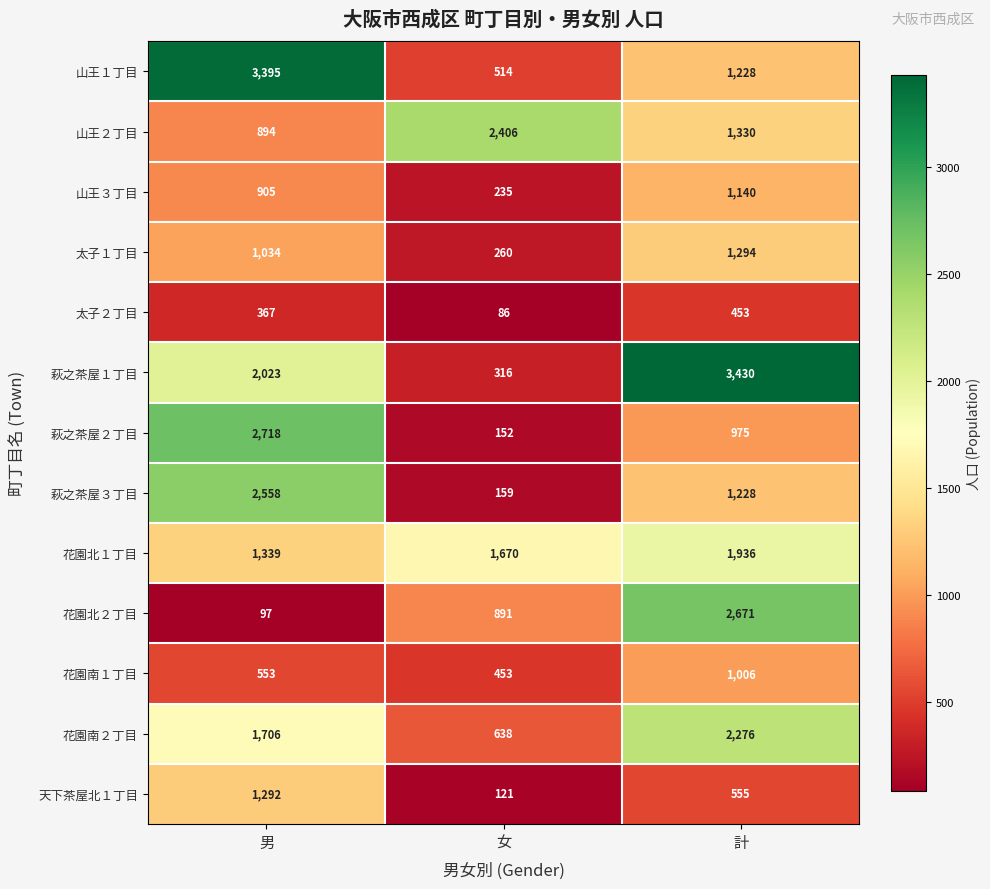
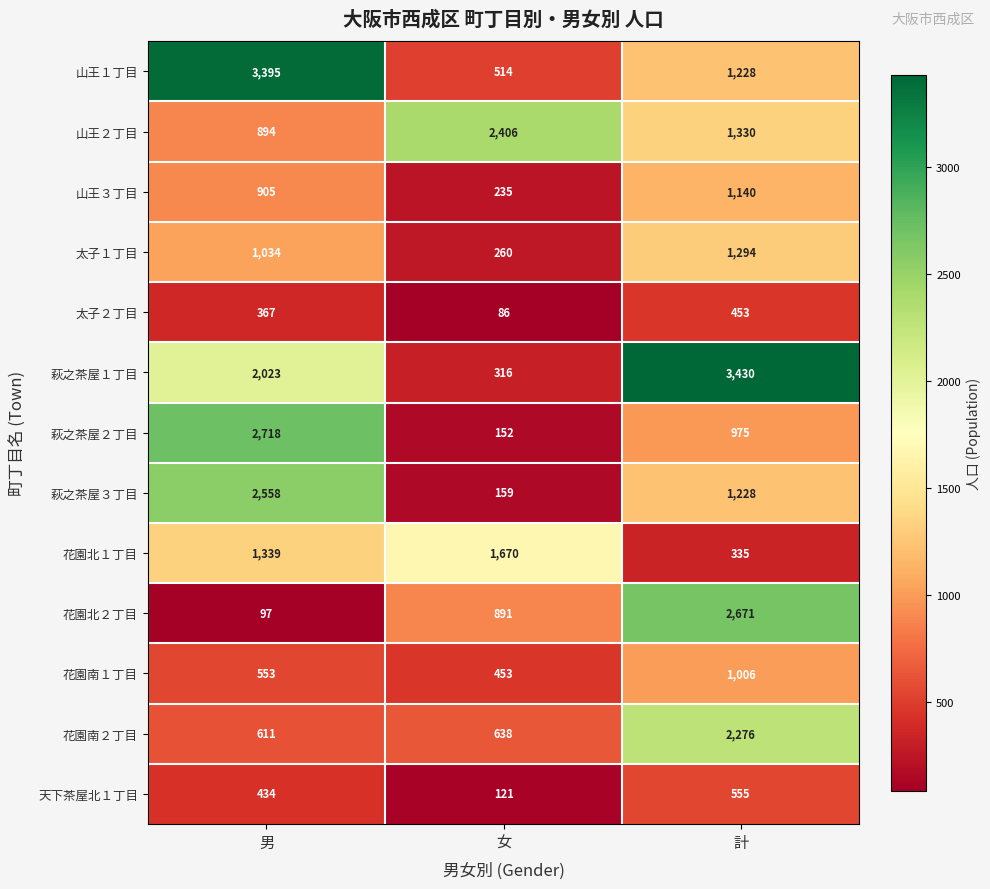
  {
    "山王１丁目": {
      "男": "3,395",
      "女": "514",
      "計": "1,228"
    },
    "山王２丁目": {
      "男": "894",
      "女": "2,406",
      "計": "1,330"
    },
    "山王３丁目": {
      "男": "905",
      "女": "235",
      "計": "1,140"
    },
    "太子１丁目": {
      "男": "1,034",
      "女": "260",
      "計": "1,294"
    },
    "太子２丁目": {
      "男": "367",
      "女": "86",
      "計": "453"
    },
    "萩之茶屋１丁目": {
      "男": "2,023",
      "女": "316",
      "計": "3,430"
    },
    "萩之茶屋２丁目": {
      "男": "2,718",
      "女": "152",
      "計": "975"
    },
    "萩之茶屋３丁目": {
      "男": "2,558",
      "女": "159",
      "計": "1,228"
    },
    "花園北１丁目": {
      "男": "1,339",
      "女": "1,670",
-     "計": "1,936"
+     "計": "335"
    },
    "花園北２丁目": {
      "男": "97",
      "女": "891",
      "計": "2,671"
    },
    "花園南１丁目": {
      "男": "553",
      "女": "453",
      "計": "1,006"
    },
    "花園南２丁目": {
-     "男": "1,706",
+     "男": "611",
      "女": "638",
      "計": "2,276"
    },
    "天下茶屋北１丁目": {
-     "男": "1,292",
+     "男": "434",
      "女": "121",
      "計": "555"
    }
  }
